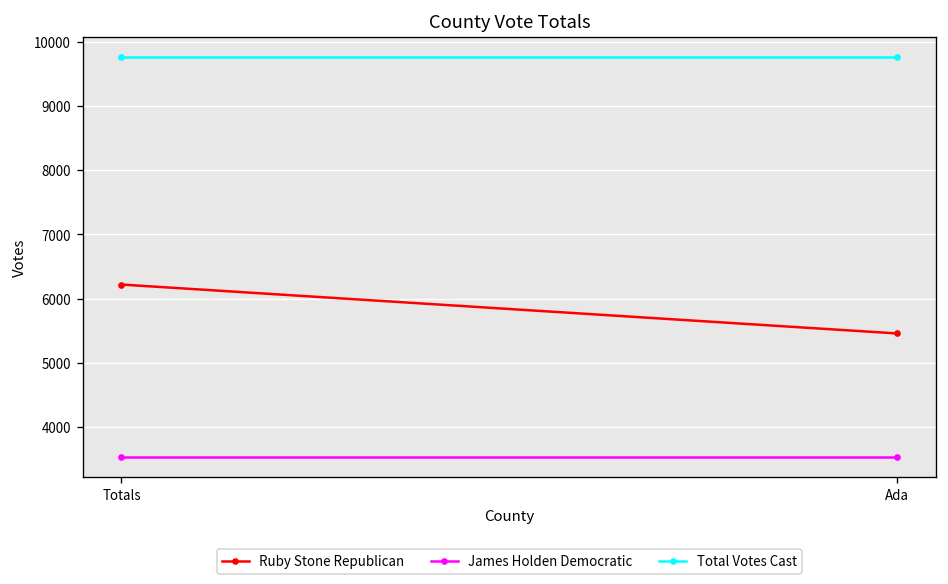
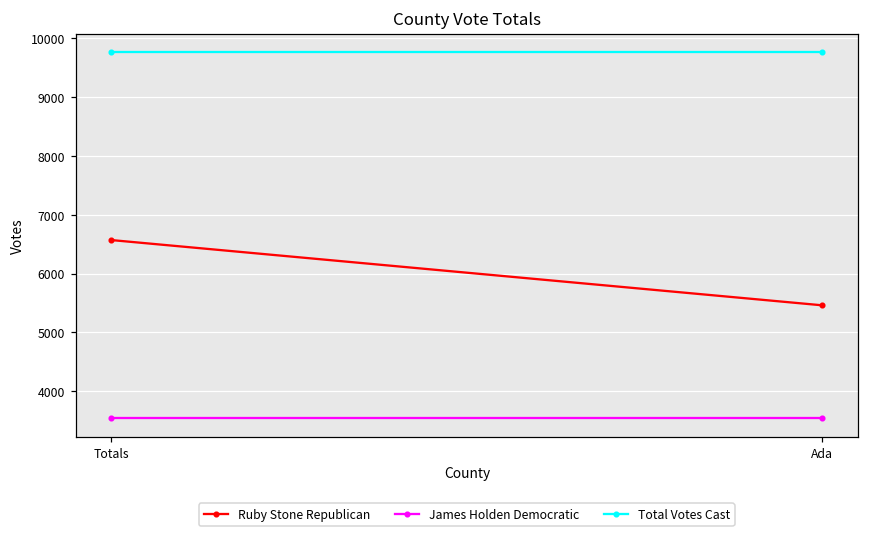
  {
    "Ruby Stone Republican": {
-     "Totals": 6200,
+     "Totals": 6600,
      "Ada": 5500
    },
    "James Holden Democratic": {
      "Totals": 3500,
      "Ada": 3500
    },
    "Total Votes Cast": {
      "Totals": 9800,
      "Ada": 9800
    }
  }
